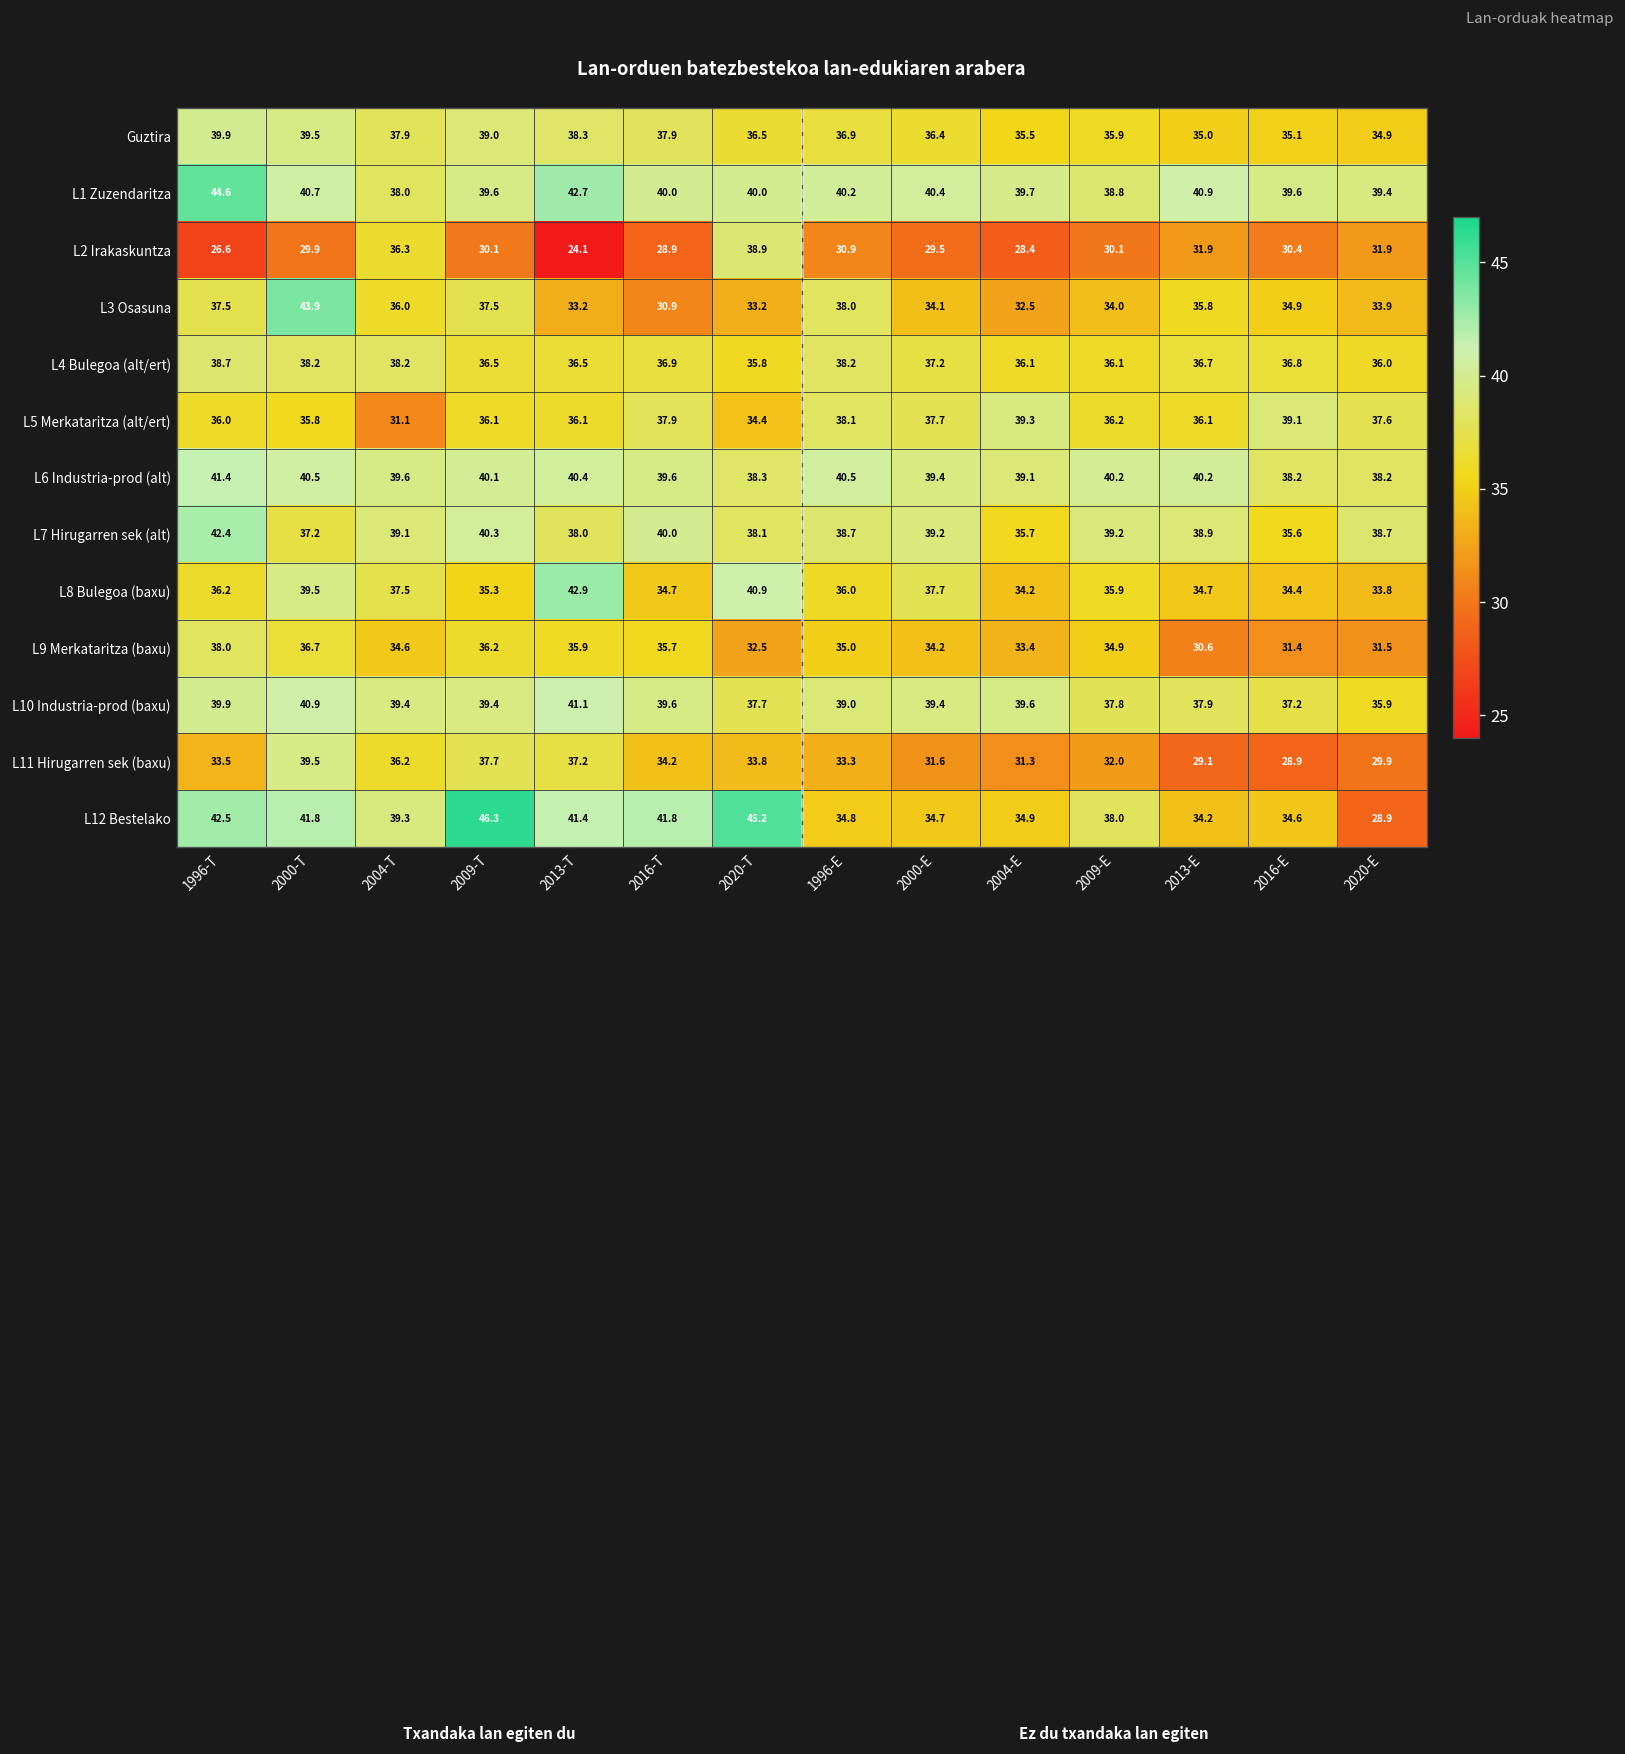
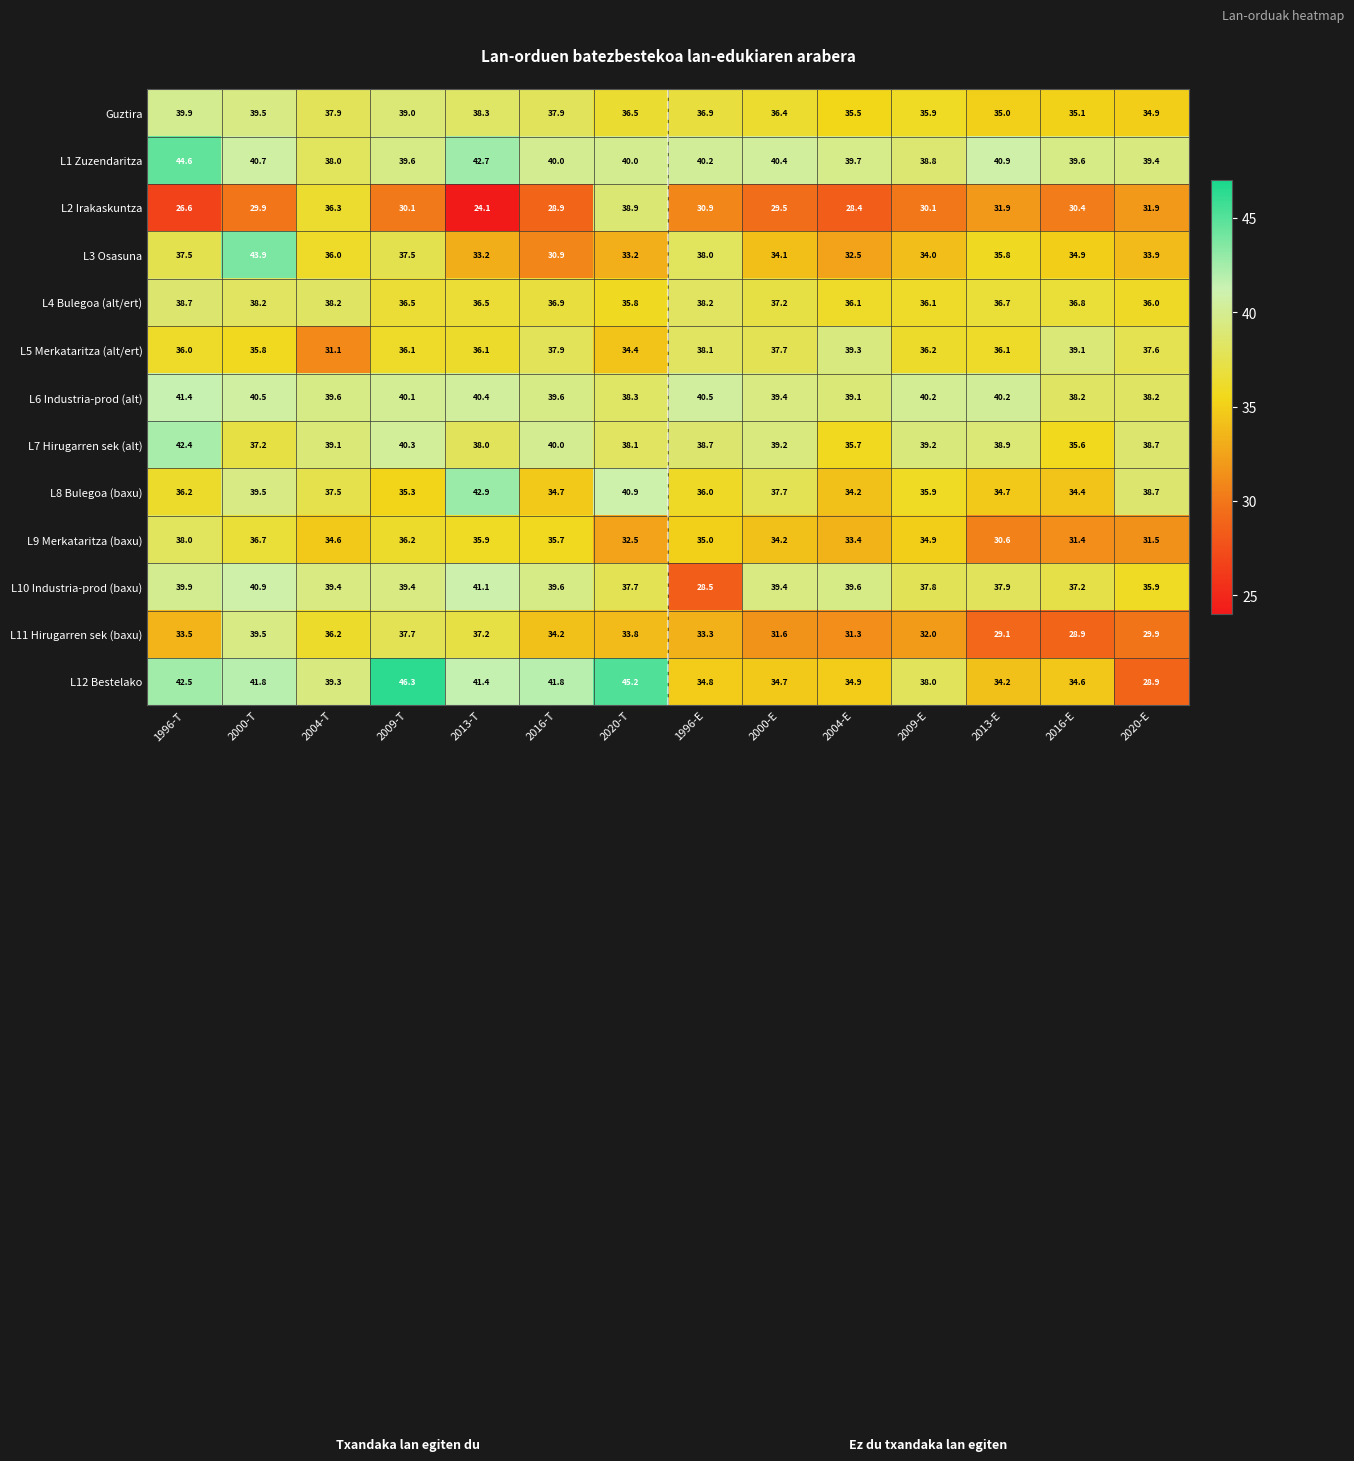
  {
    "Guztira": {
      "1996-T": 39.9,
      "2000-T": 39.5,
      "2004-T": 37.9,
      "2009-T": 39.0,
      "2013-T": 38.3,
      "2016-T": 37.9,
      "2020-T": 36.5,
      "1996-E": 36.9,
      "2000-E": 36.4,
      "2004-E": 35.5,
      "2009-E": 35.9,
      "2013-E": 35.0,
      "2016-E": 35.1,
      "2020-E": 34.9
    },
    "L1 Zuzendaritza": {
      "1996-T": 44.6,
      "2000-T": 40.7,
      "2004-T": 38.0,
      "2009-T": 39.6,
      "2013-T": 42.7,
      "2016-T": 40.0,
      "2020-T": 40.0,
      "1996-E": 40.2,
      "2000-E": 40.4,
      "2004-E": 39.7,
      "2009-E": 38.8,
      "2013-E": 40.9,
      "2016-E": 39.6,
      "2020-E": 39.4
    },
    "L2 Irakaskuntza": {
      "1996-T": 26.6,
      "2000-T": 29.9,
      "2004-T": 36.3,
      "2009-T": 30.1,
      "2013-T": 24.1,
      "2016-T": 28.9,
      "2020-T": 38.9,
      "1996-E": 30.9,
      "2000-E": 29.5,
      "2004-E": 28.4,
      "2009-E": 30.1,
      "2013-E": 31.9,
      "2016-E": 30.4,
      "2020-E": 31.9
    },
    "L3 Osasuna": {
      "1996-T": 37.5,
      "2000-T": 43.9,
      "2004-T": 36.0,
      "2009-T": 37.5,
      "2013-T": 33.2,
      "2016-T": 30.9,
      "2020-T": 33.2,
      "1996-E": 38.0,
      "2000-E": 34.1,
      "2004-E": 32.5,
      "2009-E": 34.0,
      "2013-E": 35.8,
      "2016-E": 34.9,
      "2020-E": 33.9
    },
    "L4 Bulegoa (alt/ert)": {
      "1996-T": 38.7,
      "2000-T": 38.2,
      "2004-T": 38.2,
      "2009-T": 36.5,
      "2013-T": 36.5,
      "2016-T": 36.9,
      "2020-T": 35.8,
      "1996-E": 38.2,
      "2000-E": 37.2,
      "2004-E": 36.1,
      "2009-E": 36.1,
      "2013-E": 36.7,
      "2016-E": 36.8,
      "2020-E": 36.0
    },
    "L5 Merkataritza (alt/ert)": {
      "1996-T": 36.0,
      "2000-T": 35.8,
      "2004-T": 31.1,
      "2009-T": 36.1,
      "2013-T": 36.1,
      "2016-T": 37.9,
      "2020-T": 34.4,
      "1996-E": 38.1,
      "2000-E": 37.7,
      "2004-E": 39.3,
      "2009-E": 36.2,
      "2013-E": 36.1,
      "2016-E": 39.1,
      "2020-E": 37.6
    },
    "L6 Industria-prod (alt)": {
      "1996-T": 41.4,
      "2000-T": 40.5,
      "2004-T": 39.6,
      "2009-T": 40.1,
      "2013-T": 40.4,
      "2016-T": 39.6,
      "2020-T": 38.3,
      "1996-E": 40.5,
      "2000-E": 39.4,
      "2004-E": 39.1,
      "2009-E": 40.2,
      "2013-E": 40.2,
      "2016-E": 38.2,
      "2020-E": 38.2
    },
    "L7 Hirugarren sek (alt)": {
      "1996-T": 42.4,
      "2000-T": 37.2,
      "2004-T": 39.1,
      "2009-T": 40.3,
      "2013-T": 38.0,
      "2016-T": 40.0,
      "2020-T": 38.1,
      "1996-E": 38.7,
      "2000-E": 39.2,
      "2004-E": 35.7,
      "2009-E": 39.2,
      "2013-E": 38.9,
      "2016-E": 35.6,
      "2020-E": 38.7
    },
    "L8 Bulegoa (baxu)": {
      "1996-T": 36.2,
      "2000-T": 39.5,
      "2004-T": 37.5,
      "2009-T": 35.3,
      "2013-T": 42.9,
      "2016-T": 34.7,
      "2020-T": 40.9,
      "1996-E": 36.0,
      "2000-E": 37.7,
      "2004-E": 34.2,
      "2009-E": 35.9,
      "2013-E": 34.7,
      "2016-E": 34.4,
-     "2020-E": 33.8
+     "2020-E": 38.7
    },
    "L9 Merkataritza (baxu)": {
      "1996-T": 38.0,
      "2000-T": 36.7,
      "2004-T": 34.6,
      "2009-T": 36.2,
      "2013-T": 35.9,
      "2016-T": 35.7,
      "2020-T": 32.5,
      "1996-E": 35.0,
      "2000-E": 34.2,
      "2004-E": 33.4,
      "2009-E": 34.9,
      "2013-E": 30.6,
      "2016-E": 31.4,
      "2020-E": 31.5
    },
    "L10 Industria-prod (baxu)": {
      "1996-T": 39.9,
      "2000-T": 40.9,
      "2004-T": 39.4,
      "2009-T": 39.4,
      "2013-T": 41.1,
      "2016-T": 39.6,
      "2020-T": 37.7,
-     "1996-E": 39.0,
+     "1996-E": 28.5,
      "2000-E": 39.4,
      "2004-E": 39.6,
      "2009-E": 37.8,
      "2013-E": 37.9,
      "2016-E": 37.2,
      "2020-E": 35.9
    },
    "L11 Hirugarren sek (baxu)": {
      "1996-T": 33.5,
      "2000-T": 39.5,
      "2004-T": 36.2,
      "2009-T": 37.7,
      "2013-T": 37.2,
      "2016-T": 34.2,
      "2020-T": 33.8,
      "1996-E": 33.3,
      "2000-E": 31.6,
      "2004-E": 31.3,
      "2009-E": 32.0,
      "2013-E": 29.1,
      "2016-E": 28.9,
      "2020-E": 29.9
    },
    "L12 Bestelako": {
      "1996-T": 42.5,
      "2000-T": 41.8,
      "2004-T": 39.3,
      "2009-T": 46.3,
      "2013-T": 41.4,
      "2016-T": 41.8,
      "2020-T": 45.2,
      "1996-E": 34.8,
      "2000-E": 34.7,
      "2004-E": 34.9,
      "2009-E": 38.0,
      "2013-E": 34.2,
      "2016-E": 34.6,
      "2020-E": 28.9
    }
  }
